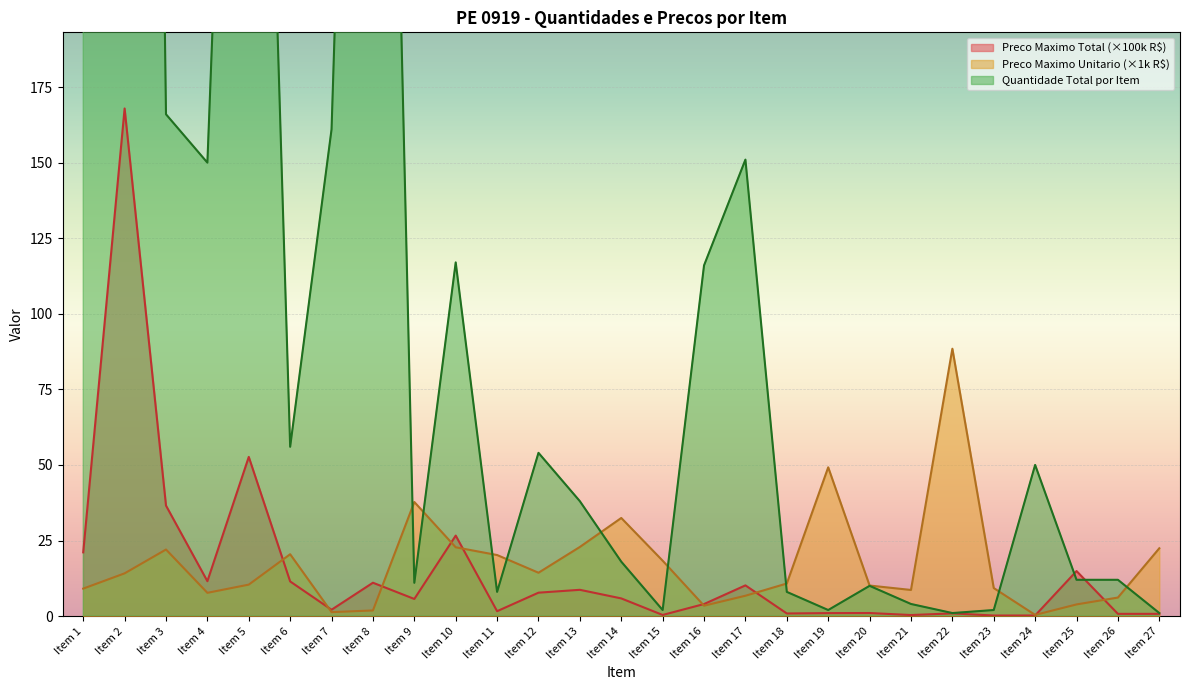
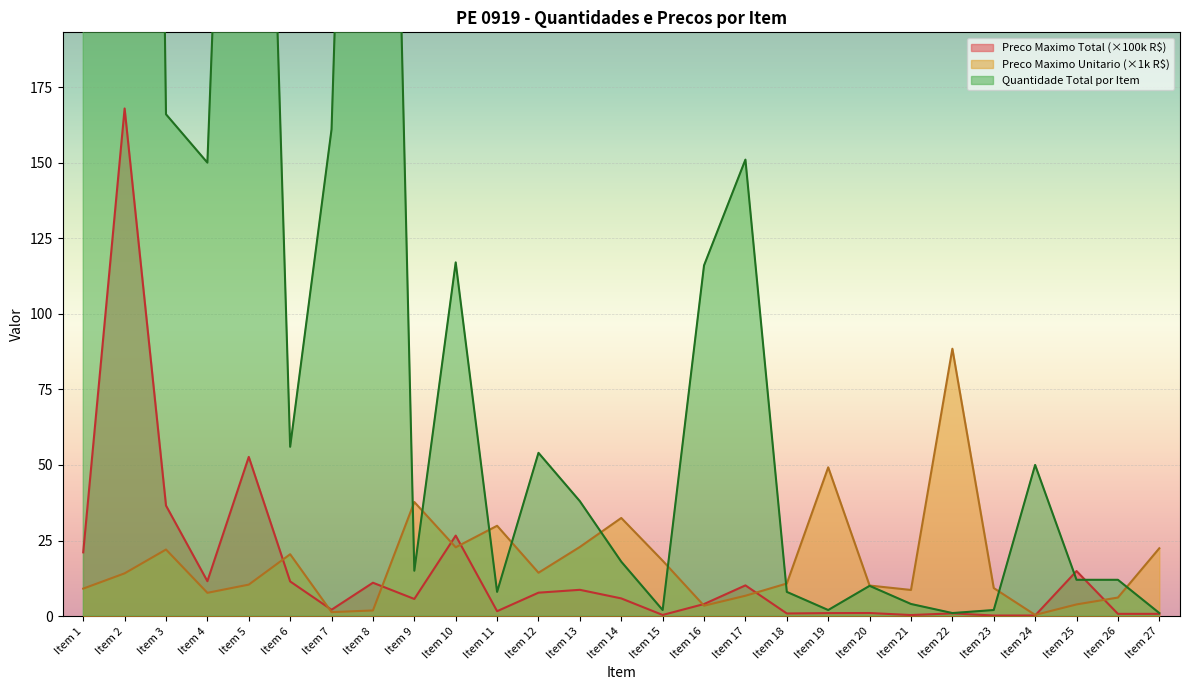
  {
    "Preco Maximo Total (×100k R$)": {
      "Item 1": 21,
      "Item 2": 168,
      "Item 3": 37,
      "Item 4": 12,
      "Item 5": 53,
      "Item 6": 11,
      "Item 8": 11,
      "Item 9": 6,
      "Item 10": 27,
      "Item 11": 2,
      "Item 12": 8,
      "Item 13": 9,
      "Item 14": 6,
      "Item 15": 0,
      "Item 17": 10,
      "Item 18": 1,
      "Item 19": 1,
      "Item 20": 1,
      "Item 21": 0,
      "Item 23": 0,
      "Item 25": 15,
      "Item 26": 1
    },
    "Preco Maximo Unitario (×1k R$)": {
      "Item 1": 9,
      "Item 2": 14,
      "Item 3": 22,
      "Item 4": 8,
      "Item 5": 10,
      "Item 6": 20,
      "Item 8": 2,
      "Item 9": 38,
      "Item 10": 23,
-     "Item 11": 20,
+     "Item 11": 30,
      "Item 12": 14,
      "Item 13": 23,
      "Item 14": 32,
      "Item 15": 18,
      "Item 17": 7,
      "Item 18": 11,
      "Item 19": 49,
      "Item 21": 9,
      "Item 22": 88,
      "Item 23": 9,
      "Item 25": 4,
      "Item 26": 6,
      "Item 27": 22
    },
    "Quantidade Total por Item": {
      "Item 3": 166,
      "Item 4": 150,
      "Item 6": 56,
      "Item 7": 161,
-     "Item 9": 11,
+     "Item 9": 15,
      "Item 10": 117,
      "Item 11": 8,
      "Item 12": 54,
      "Item 13": 38,
      "Item 14": 18,
      "Item 15": 2,
      "Item 16": 116,
      "Item 17": 151,
      "Item 18": 8,
      "Item 19": 2,
      "Item 21": 4,
      "Item 23": 2,
      "Item 24": 50,
      "Item 25": 12,
      "Item 26": 12
    }
  }
